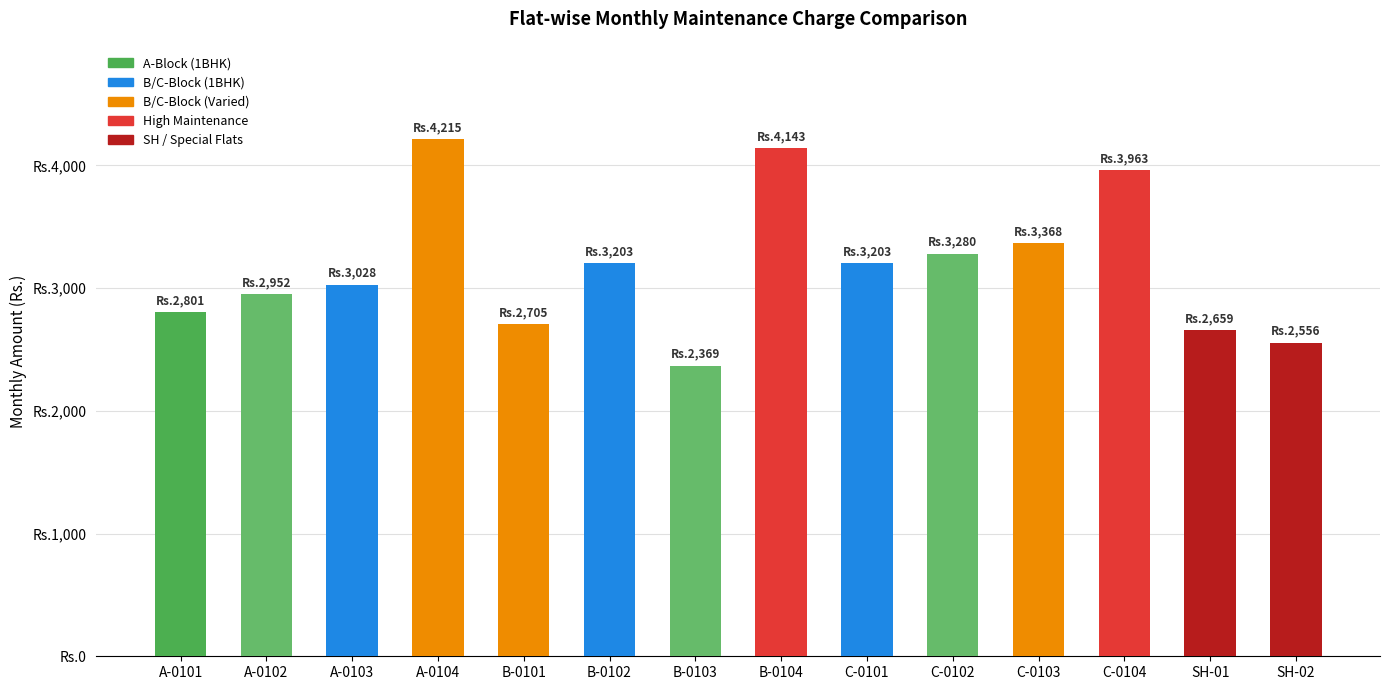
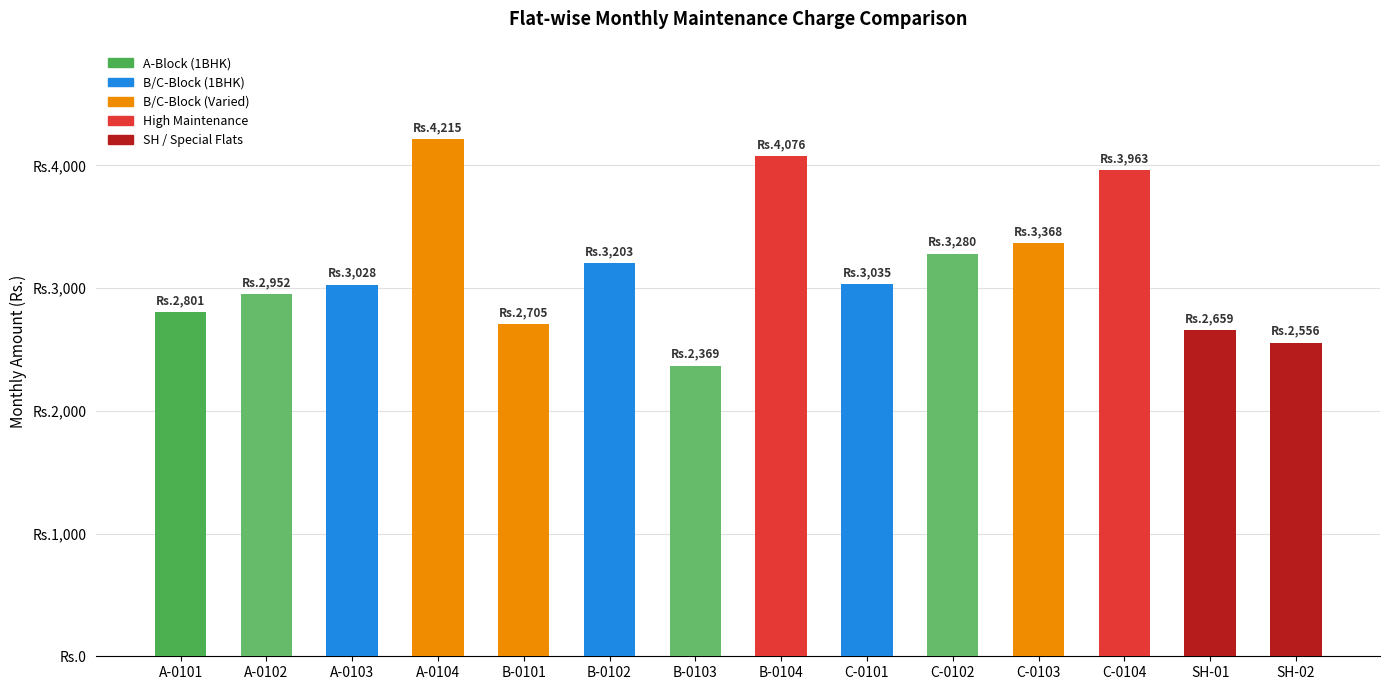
  {
    "A-0101": "2,801",
    "A-0102": "2,952",
    "A-0103": "3,028",
    "A-0104": "4,215",
    "B-0101": "2,705",
    "B-0102": "3,203",
    "B-0103": "2,369",
-   "B-0104": "4,143",
-   "C-0101": "3,203",
+   "B-0104": "4,076",
+   "C-0101": "3,035",
    "C-0102": "3,280",
    "C-0103": "3,368",
    "C-0104": "3,963",
    "SH-01": "2,659",
    "SH-02": "2,556"
  }
